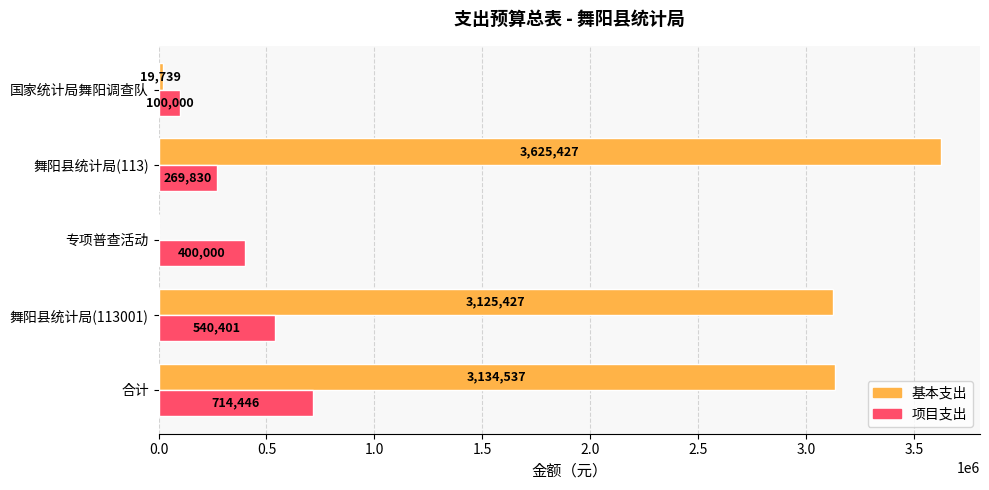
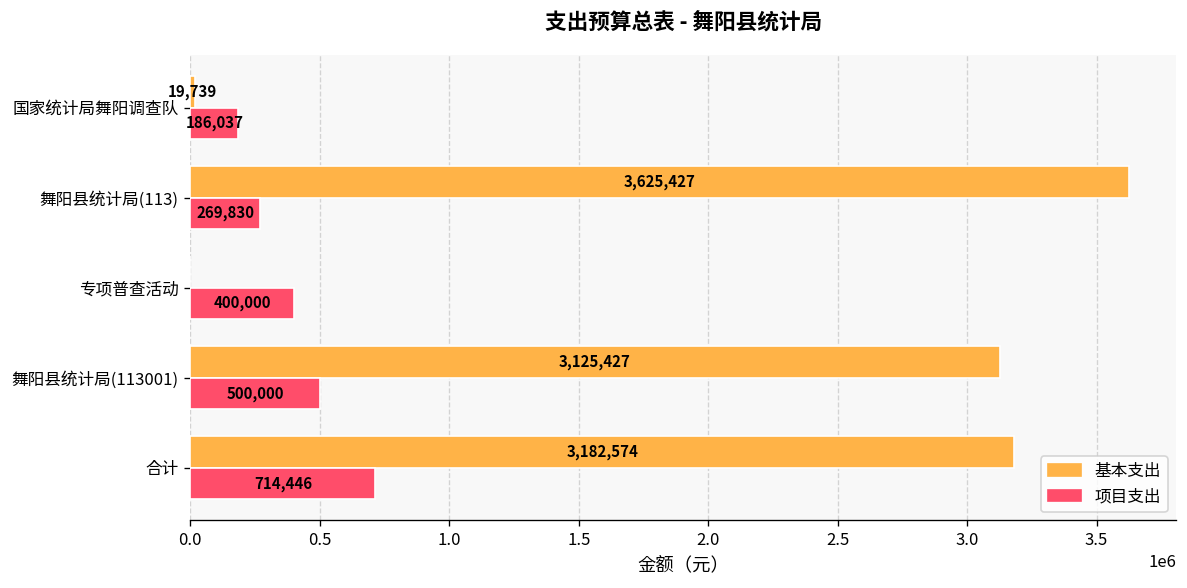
  {
    "基本支出": {
      "国家统计局舞阳调查队": "19,739",
      "舞阳县统计局(113)": "3,625,427",
      "舞阳县统计局(113001)": "3,125,427",
-     "合计": "3,134,537"
+     "合计": "3,182,574"
    },
    "项目支出": {
-     "国家统计局舞阳调查队": "100,000",
+     "国家统计局舞阳调查队": "186,037",
      "舞阳县统计局(113)": "269,830",
      "专项普查活动": "400,000",
-     "舞阳县统计局(113001)": "540,401",
+     "舞阳县统计局(113001)": "500,000",
      "合计": "714,446"
    }
  }
